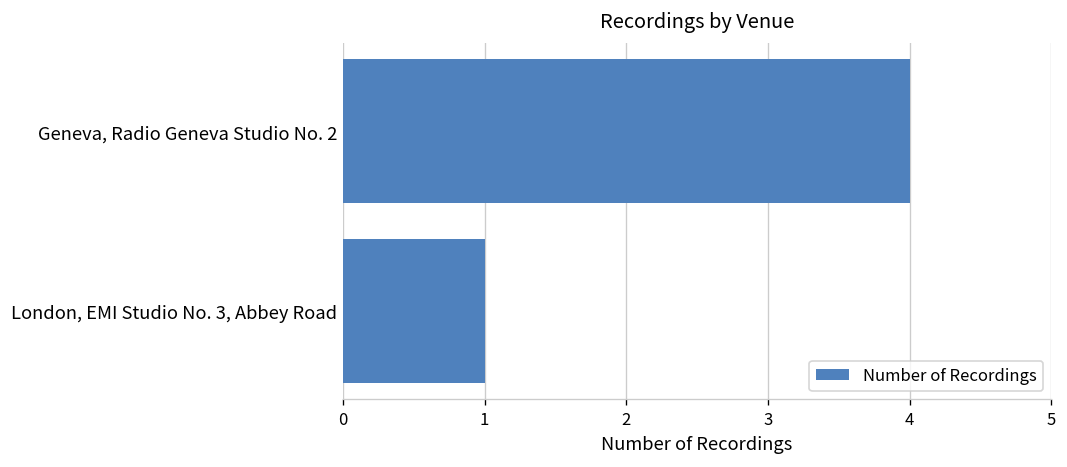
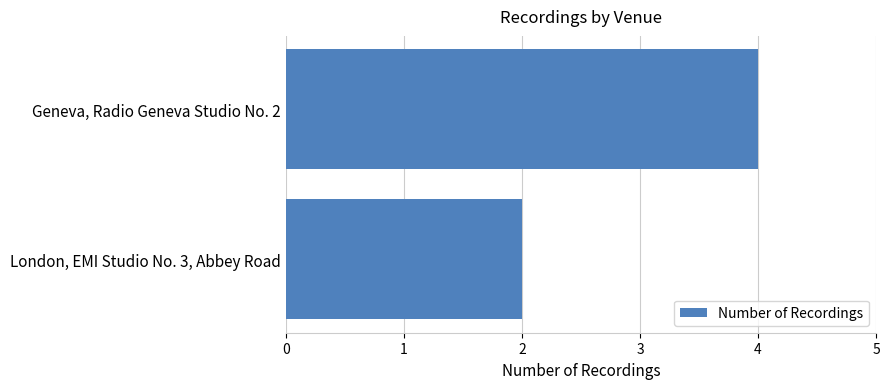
  {
    "Geneva, Radio Geneva Studio No. 2": 4,
-   "London, EMI Studio No. 3, Abbey Road": 1
+   "London, EMI Studio No. 3, Abbey Road": 2
  }
